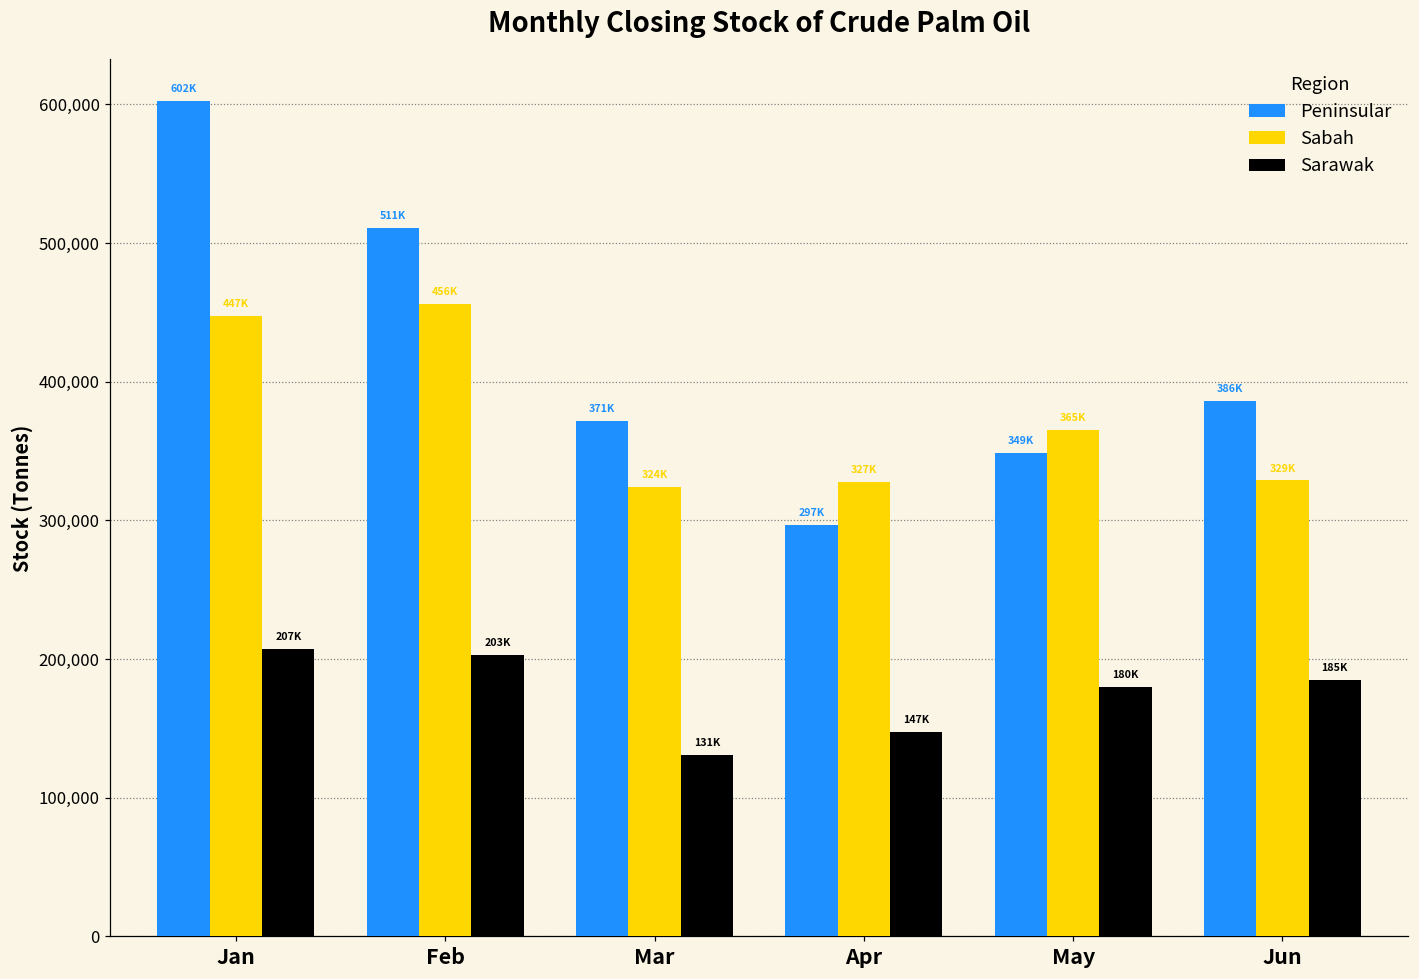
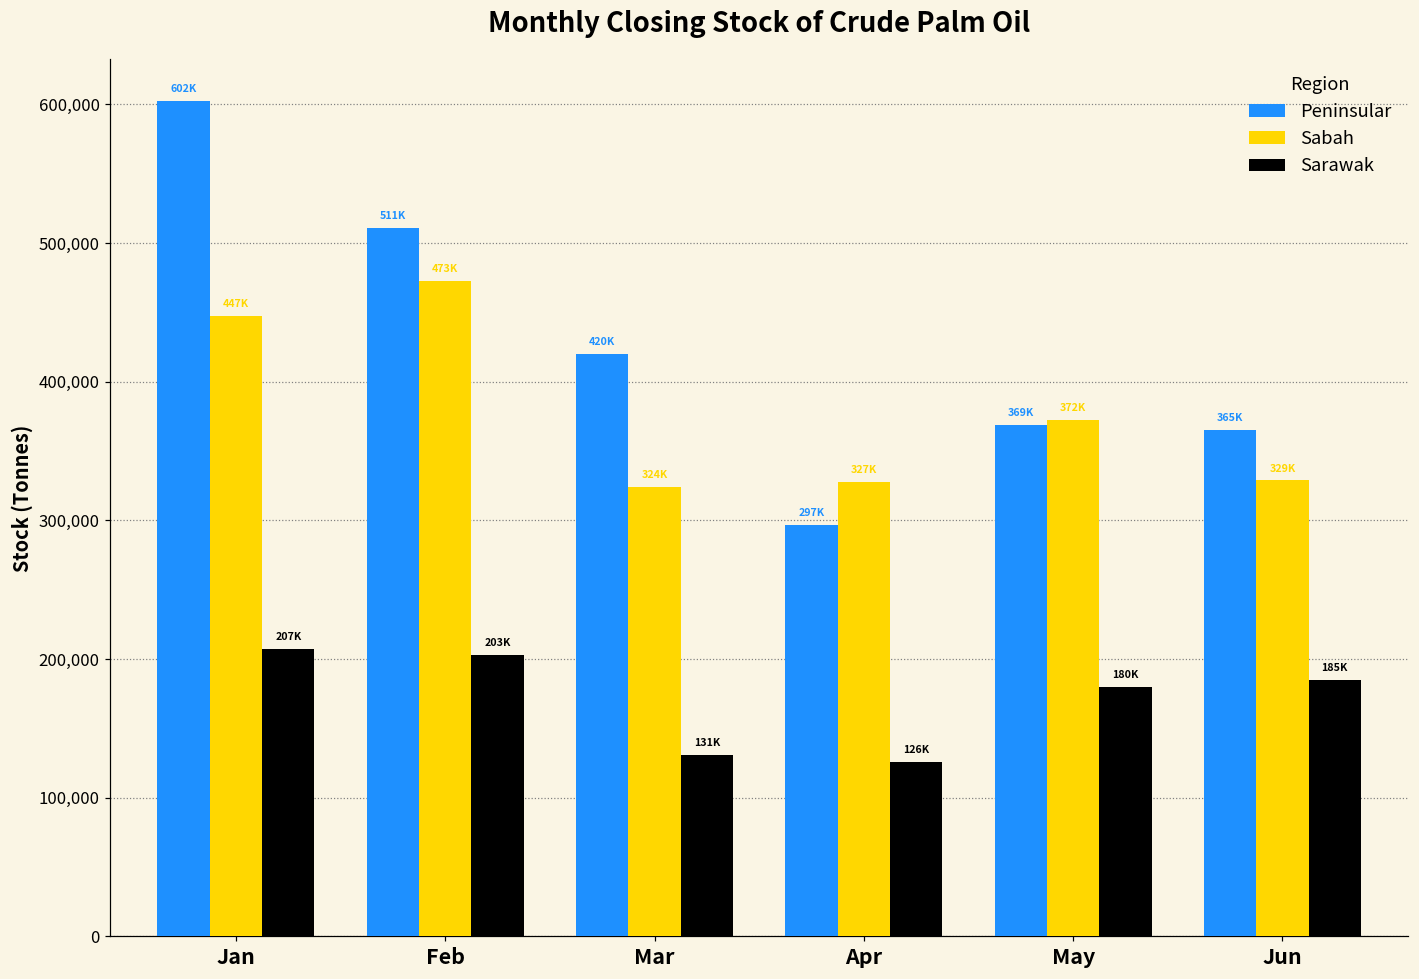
  {
    "Peninsular": {
      "Jan": "602K",
      "Feb": "511K",
-     "Mar": "371K",
+     "Mar": "420K",
      "Apr": "297K",
-     "May": "349K",
-     "Jun": "386K"
+     "May": "369K",
+     "Jun": "365K"
    },
    "Sabah": {
      "Jan": "447K",
-     "Feb": "456K",
+     "Feb": "473K",
      "Mar": "324K",
      "Apr": "327K",
-     "May": "365K",
+     "May": "372K",
      "Jun": "329K"
    },
    "Sarawak": {
      "Jan": "207K",
      "Feb": "203K",
      "Mar": "131K",
-     "Apr": "147K",
+     "Apr": "126K",
      "May": "180K",
      "Jun": "185K"
    }
  }
